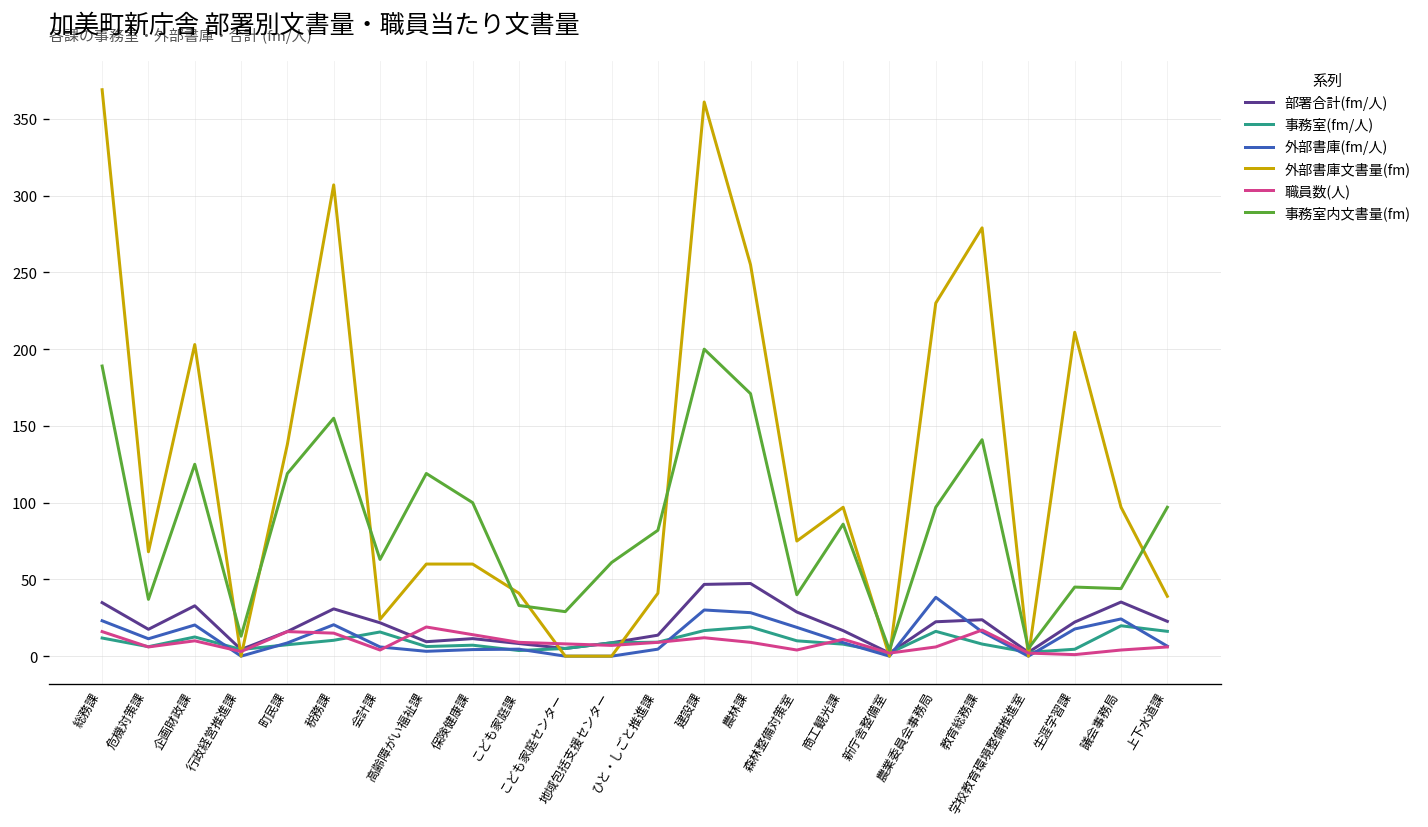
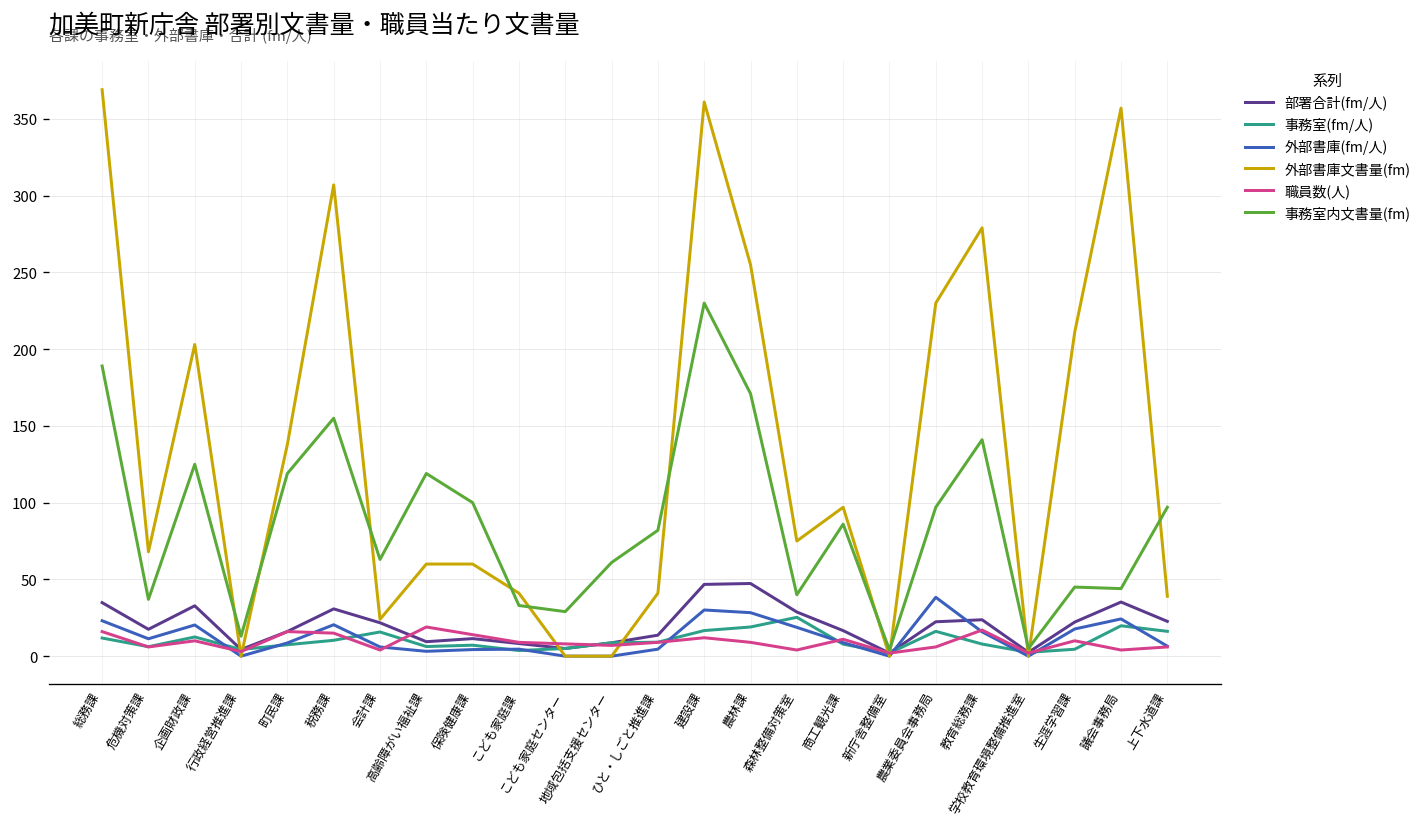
  {
    "部署合計(fm/人)": {
      "総務課": 35,
      "危機対策課": 18,
      "企画財政課": 33,
      "税務課": 31,
      "会計課": 22,
      "高齢障がい福祉課": 9,
      "保険健康課": 11,
      "ひと・しごと推進課": 14,
      "建設課": 47,
      "農林課": 47,
      "森林整備対策室": 29,
      "商工観光課": 17,
      "農業委員会事務局": 22,
      "教育総務課": 24,
      "生涯学習課": 22,
      "議会事務局": 35,
      "上下水道課": 23
    },
    "事務室(fm/人)": {
      "総務課": 12,
      "企画財政課": 13,
      "税務課": 10,
      "会計課": 16,
      "高齢障がい福祉課": 6,
      "保険健康課": 7,
      "建設課": 17,
      "農林課": 19,
-     "森林整備対策室": 10,
+     "森林整備対策室": 25,
      "農業委員会事務局": 16,
      "教育総務課": 8,
      "生涯学習課": 5,
      "議会事務局": 20,
      "上下水道課": 16
    },
    "外部書庫(fm/人)": {
      "総務課": 23,
      "危機対策課": 11,
      "企画財政課": 20,
      "税務課": 20,
      "高齢障がい福祉課": 3,
      "保険健康課": 4,
      "ひと・しごと推進課": 5,
      "建設課": 30,
      "農林課": 28,
      "森林整備対策室": 19,
      "農業委員会事務局": 38,
      "生涯学習課": 18,
      "議会事務局": 24
    },
    "外部書庫文書量(fm)": {
      "総務課": 369,
      "危機対策課": 68,
      "企画財政課": 203,
      "町民課": 138,
      "税務課": 307,
      "会計課": 24,
      "高齢障がい福祉課": 60,
      "保険健康課": 60,
      "こども家庭課": 41,
      "ひと・しごと推進課": 41,
      "建設課": 361,
      "農林課": 255,
      "森林整備対策室": 75,
      "商工観光課": 97,
      "農業委員会事務局": 230,
      "教育総務課": 279,
      "生涯学習課": 211,
-     "議会事務局": 97,
+     "議会事務局": 357,
      "上下水道課": 39
    },
    "職員数(人)": {
      "総務課": 16,
      "企画財政課": 10,
      "税務課": 15,
      "高齢障がい福祉課": 19,
      "保険健康課": 14,
      "こども家庭センター": 8,
      "建設課": 12,
      "農林課": 9,
      "森林整備対策室": 4,
      "商工観光課": 11,
      "農業委員会事務局": 6,
-     "生涯学習課": 1,
+     "生涯学習課": 10,
      "議会事務局": 4
    },
    "事務室内文書量(fm)": {
      "総務課": 189,
      "危機対策課": 37,
      "企画財政課": 125,
      "行政経営推進課": 13,
      "町民課": 119,
      "税務課": 155,
      "会計課": 63,
      "高齢障がい福祉課": 119,
      "保険健康課": 100,
      "こども家庭課": 33,
      "こども家庭センター": 29,
      "地域包括支援センター": 61,
      "ひと・しごと推進課": 82,
-     "建設課": 200,
+     "建設課": 230,
      "農林課": 171,
      "森林整備対策室": 40,
      "商工観光課": 86,
      "新庁舎整備室": 4,
      "農業委員会事務局": 97,
      "教育総務課": 141,
      "学校教育環境整備推進室": 5,
      "生涯学習課": 45,
      "議会事務局": 44,
      "上下水道課": 97
    }
  }
